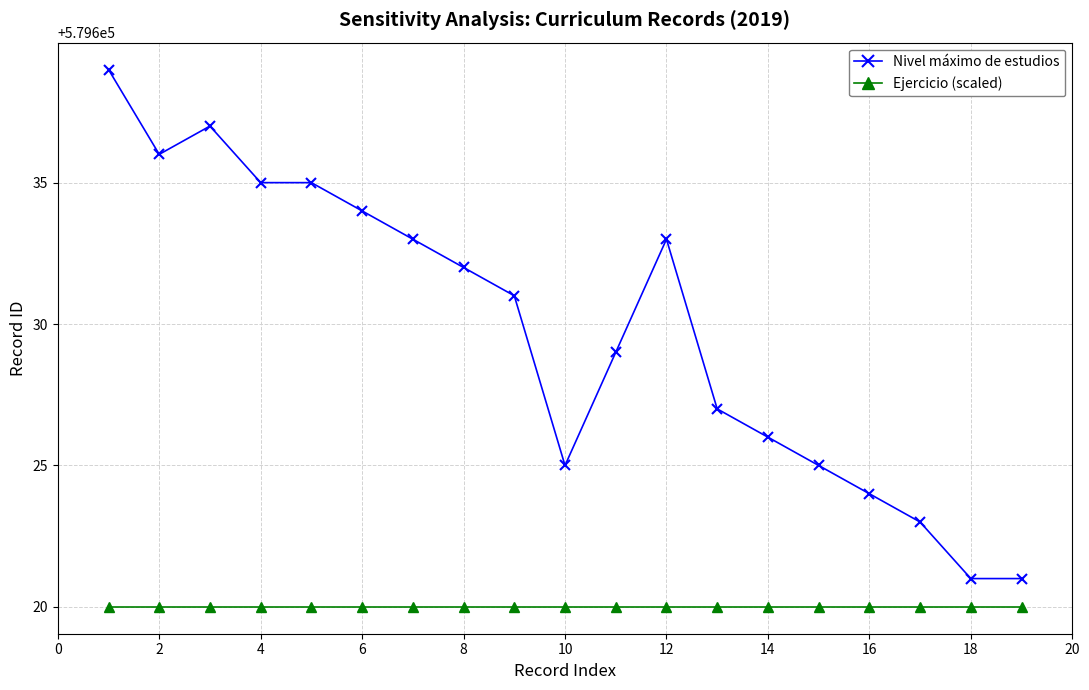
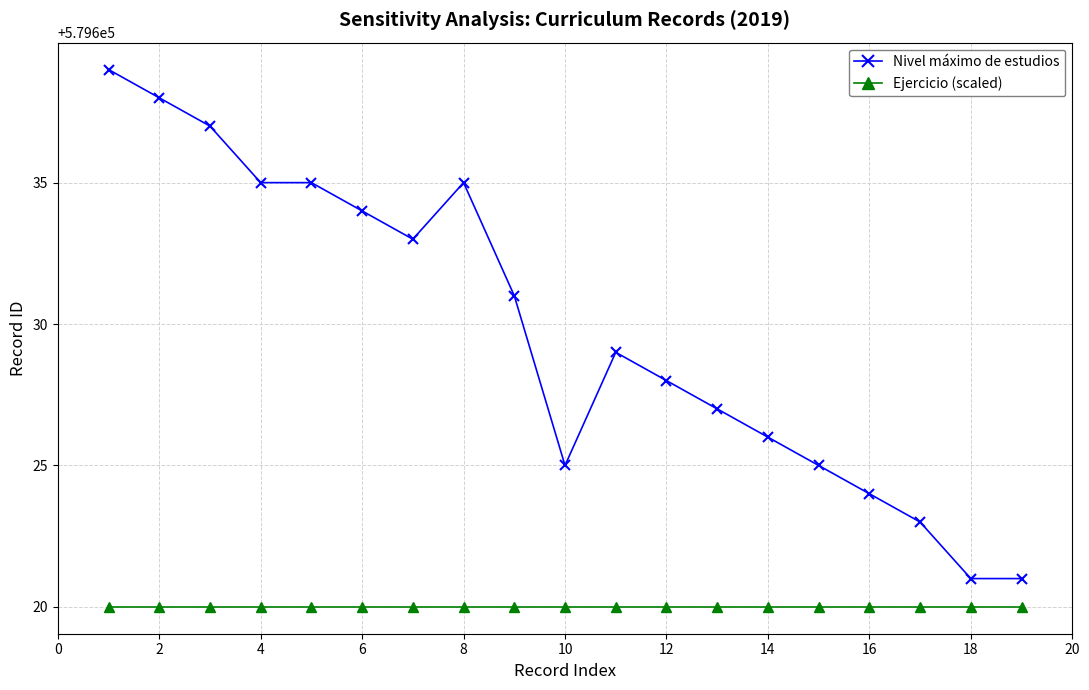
  {
    "Nivel máximo de estudios": {
-     "2": 579636,
+     "2": 579638,
      "4": 579635,
      "6": 579634,
-     "8": 579632,
+     "8": 579635,
      "10": 579625,
-     "12": 579633,
+     "12": 579628,
      "14": 579626,
      "16": 579624,
      "18": 579621
    },
    "Ejercicio (scaled)": {
      "2": 579620,
      "4": 579620,
      "6": 579620,
      "8": 579620,
      "10": 579620,
      "12": 579620,
      "14": 579620,
      "16": 579620,
      "18": 579620
    }
  }
